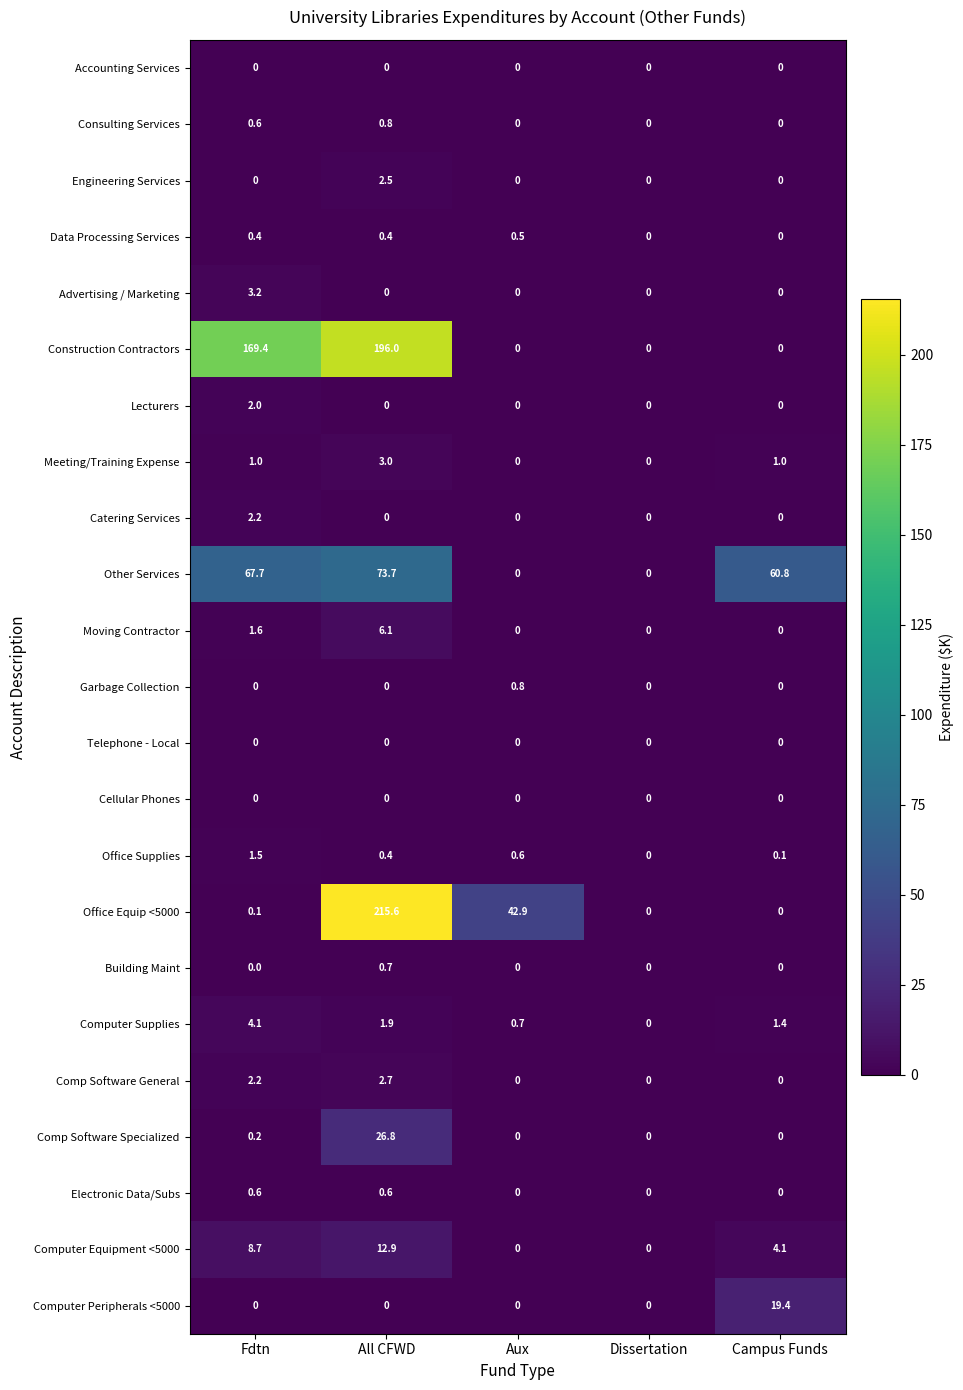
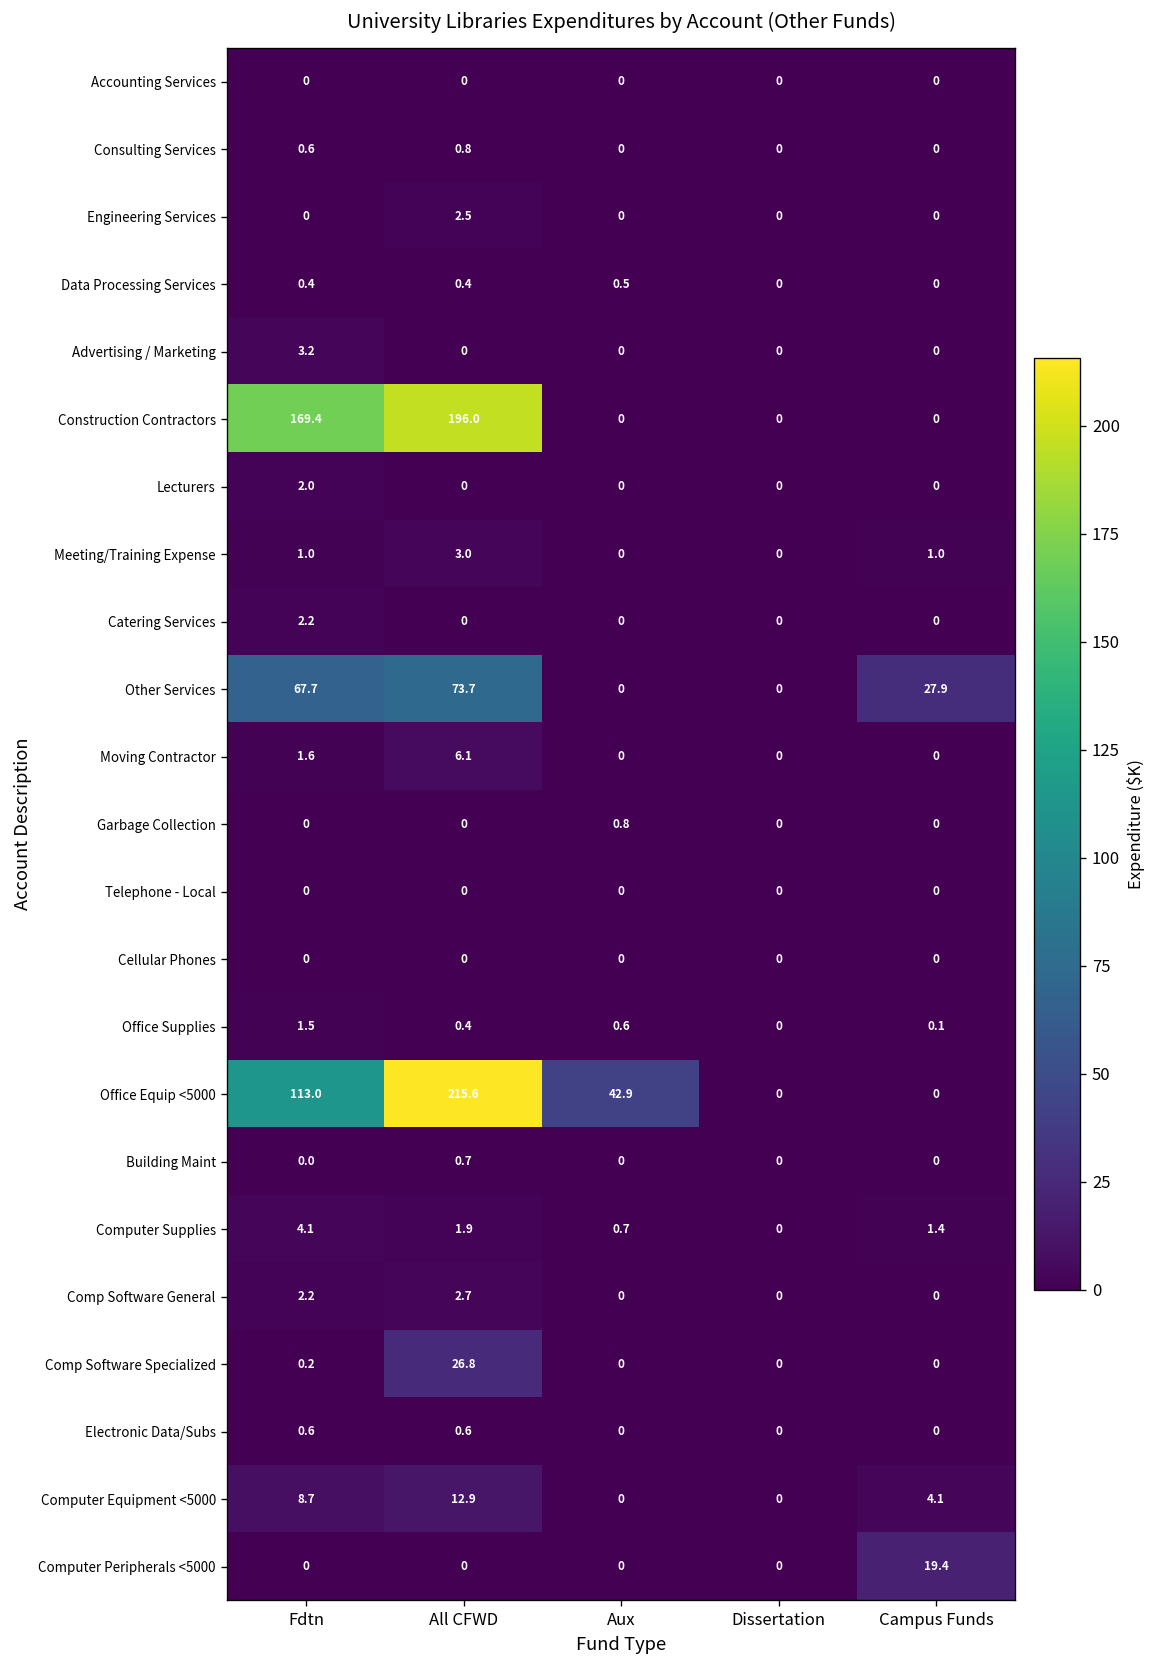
  {
    "Accounting Services": {
      "Fdtn": 0,
      "All CFWD": 0,
      "Aux": 0,
      "Dissertation": 0,
      "Campus Funds": 0
    },
    "Consulting Services": {
      "Fdtn": 0.6,
      "All CFWD": 0.8,
      "Aux": 0,
      "Dissertation": 0,
      "Campus Funds": 0
    },
    "Engineering Services": {
      "Fdtn": 0,
      "All CFWD": 2.5,
      "Aux": 0,
      "Dissertation": 0,
      "Campus Funds": 0
    },
    "Data Processing Services": {
      "Fdtn": 0.4,
      "All CFWD": 0.4,
      "Aux": 0.5,
      "Dissertation": 0,
      "Campus Funds": 0
    },
    "Advertising / Marketing": {
      "Fdtn": 3.2,
      "All CFWD": 0,
      "Aux": 0,
      "Dissertation": 0,
      "Campus Funds": 0
    },
    "Construction Contractors": {
      "Fdtn": 169.4,
      "All CFWD": 196.0,
      "Aux": 0,
      "Dissertation": 0,
      "Campus Funds": 0
    },
    "Lecturers": {
      "Fdtn": 2.0,
      "All CFWD": 0,
      "Aux": 0,
      "Dissertation": 0,
      "Campus Funds": 0
    },
    "Meeting/Training Expense": {
      "Fdtn": 1.0,
      "All CFWD": 3.0,
      "Aux": 0,
      "Dissertation": 0,
      "Campus Funds": 1.0
    },
    "Catering Services": {
      "Fdtn": 2.2,
      "All CFWD": 0,
      "Aux": 0,
      "Dissertation": 0,
      "Campus Funds": 0
    },
    "Other Services": {
      "Fdtn": 67.7,
      "All CFWD": 73.7,
      "Aux": 0,
      "Dissertation": 0,
-     "Campus Funds": 60.8
+     "Campus Funds": 27.9
    },
    "Moving Contractor": {
      "Fdtn": 1.6,
      "All CFWD": 6.1,
      "Aux": 0,
      "Dissertation": 0,
      "Campus Funds": 0
    },
    "Garbage Collection": {
      "Fdtn": 0,
      "All CFWD": 0,
      "Aux": 0.8,
      "Dissertation": 0,
      "Campus Funds": 0
    },
    "Telephone - Local": {
      "Fdtn": 0,
      "All CFWD": 0,
      "Aux": 0,
      "Dissertation": 0,
      "Campus Funds": 0
    },
    "Cellular Phones": {
      "Fdtn": 0,
      "All CFWD": 0,
      "Aux": 0,
      "Dissertation": 0,
      "Campus Funds": 0
    },
    "Office Supplies": {
      "Fdtn": 1.5,
      "All CFWD": 0.4,
      "Aux": 0.6,
      "Dissertation": 0,
      "Campus Funds": 0.1
    },
    "Office Equip <5000": {
-     "Fdtn": 0.1,
+     "Fdtn": 113.0,
      "All CFWD": 215.6,
      "Aux": 42.9,
      "Dissertation": 0,
      "Campus Funds": 0
    },
    "Building Maint": {
      "Fdtn": 0.0,
      "All CFWD": 0.7,
      "Aux": 0,
      "Dissertation": 0,
      "Campus Funds": 0
    },
    "Computer Supplies": {
      "Fdtn": 4.1,
      "All CFWD": 1.9,
      "Aux": 0.7,
      "Dissertation": 0,
      "Campus Funds": 1.4
    },
    "Comp Software General": {
      "Fdtn": 2.2,
      "All CFWD": 2.7,
      "Aux": 0,
      "Dissertation": 0,
      "Campus Funds": 0
    },
    "Comp Software Specialized": {
      "Fdtn": 0.2,
      "All CFWD": 26.8,
      "Aux": 0,
      "Dissertation": 0,
      "Campus Funds": 0
    },
    "Electronic Data/Subs": {
      "Fdtn": 0.6,
      "All CFWD": 0.6,
      "Aux": 0,
      "Dissertation": 0,
      "Campus Funds": 0
    },
    "Computer Equipment <5000": {
      "Fdtn": 8.7,
      "All CFWD": 12.9,
      "Aux": 0,
      "Dissertation": 0,
      "Campus Funds": 4.1
    },
    "Computer Peripherals <5000": {
      "Fdtn": 0,
      "All CFWD": 0,
      "Aux": 0,
      "Dissertation": 0,
      "Campus Funds": 19.4
    }
  }
